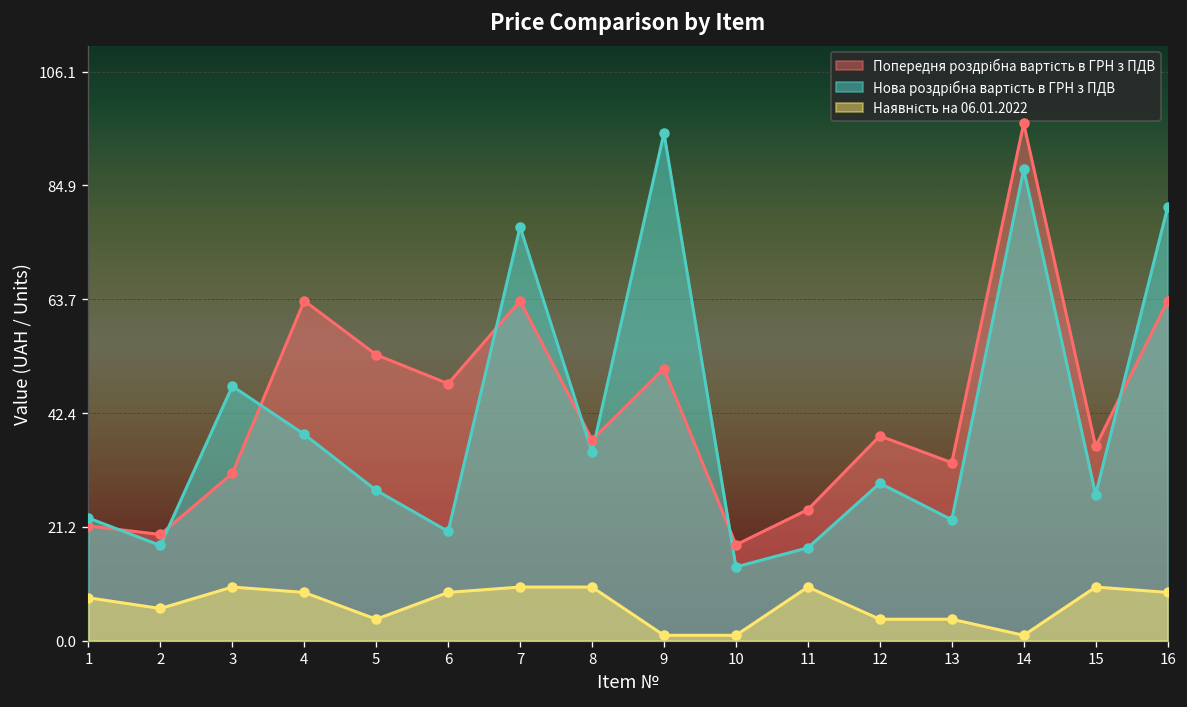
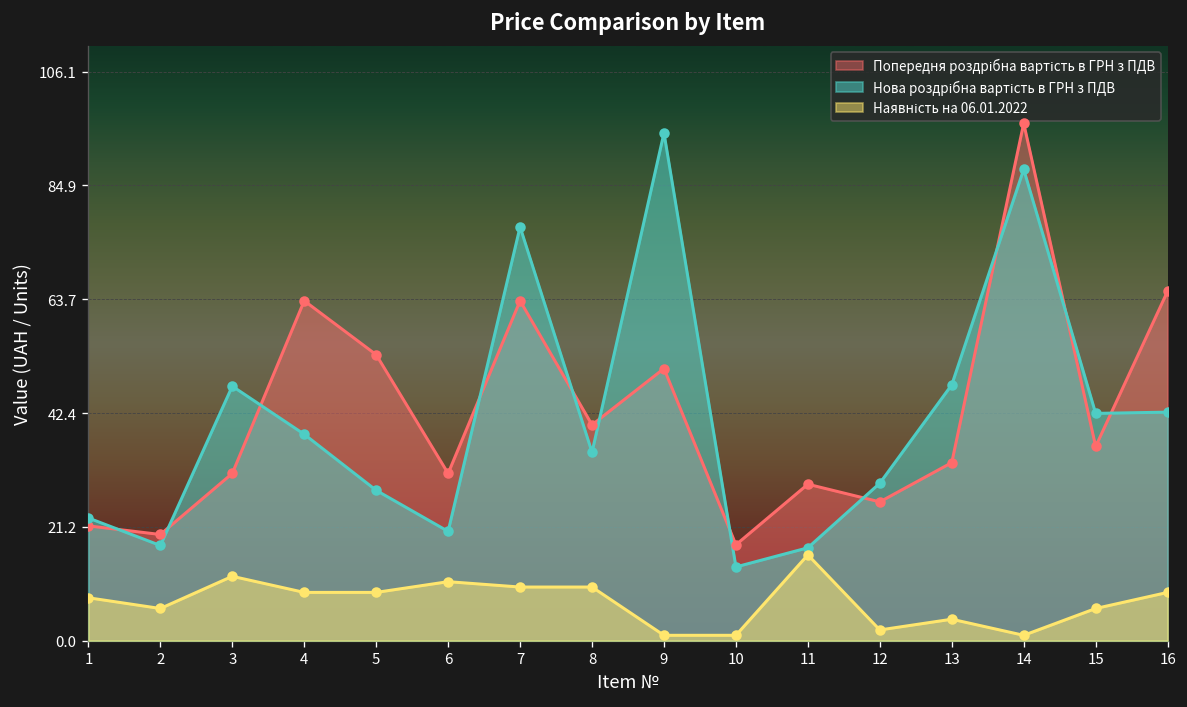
  {
    "Попередня роздрібна вартість в ГРН з ПДВ": {
      "1": 21,
      "2": 20,
      "3": 31,
      "4": 63,
      "5": 53,
-     "6": 48,
+     "6": 31,
      "7": 63,
-     "8": 37,
+     "8": 40,
      "9": 51,
      "10": 18,
-     "11": 24,
-     "12": 38,
+     "11": 29,
+     "12": 26,
      "13": 33,
      "14": 96,
      "15": 36,
-     "16": 63
+     "16": 65
    },
    "Нова роздрібна вартість в ГРН з ПДВ": {
      "1": 23,
      "2": 18,
      "3": 47,
      "4": 38,
      "5": 28,
      "6": 20,
      "7": 77,
      "8": 35,
      "9": 95,
      "10": 14,
      "11": 17,
      "12": 29,
-     "13": 23,
+     "13": 48,
      "14": 88,
-     "15": 27,
-     "16": 81
+     "15": 42,
+     "16": 43
    },
    "Наявність на 06.01.2022": {
      "1": 8,
      "2": 6,
-     "3": 10,
+     "3": 12,
      "4": 9,
-     "5": 4,
-     "6": 9,
+     "5": 9,
+     "6": 11,
      "7": 10,
      "8": 10,
      "9": 1,
      "10": 1,
-     "11": 10,
-     "12": 4,
+     "11": 16,
+     "12": 2,
      "13": 4,
      "14": 1,
-     "15": 10,
+     "15": 6,
      "16": 9
    }
  }
